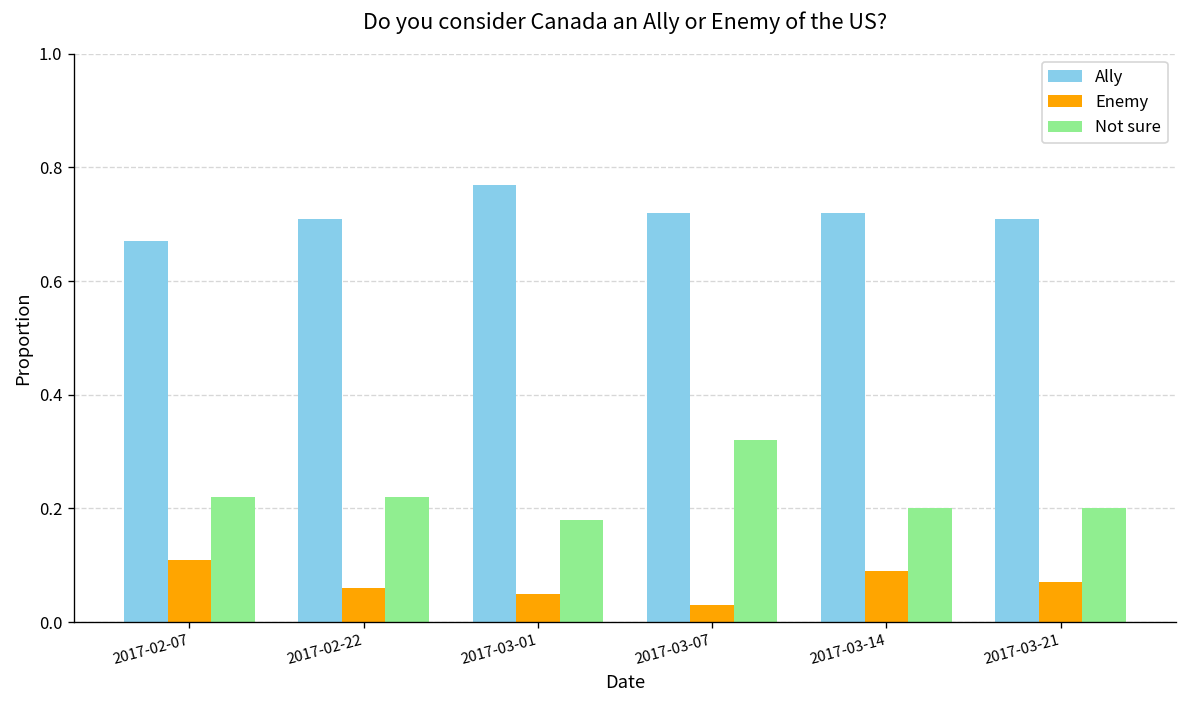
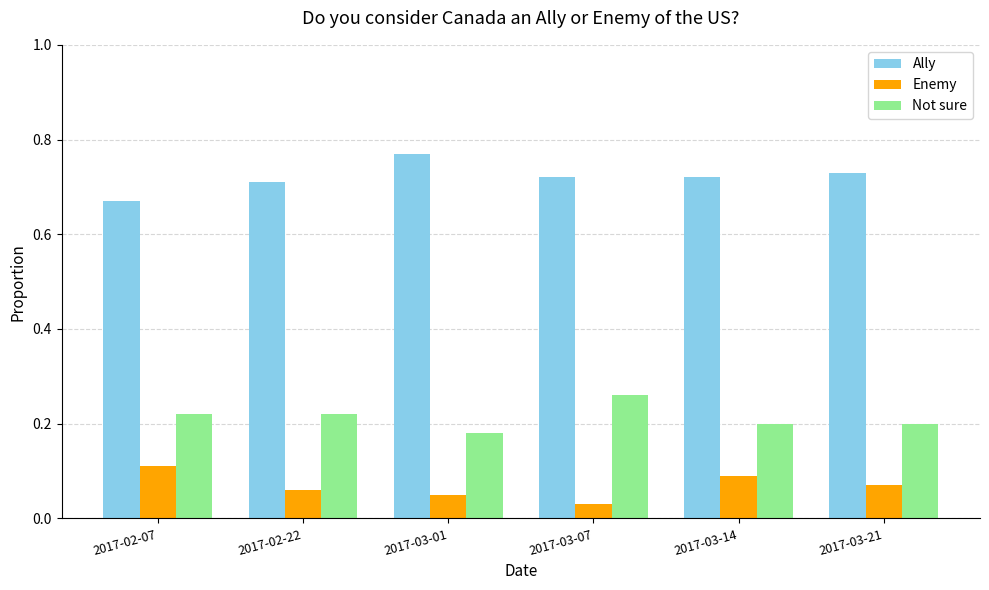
  {
    "Ally": {
      "2017-02-07": 0.67,
      "2017-02-22": 0.71,
      "2017-03-01": 0.77,
      "2017-03-07": 0.72,
      "2017-03-14": 0.72,
-     "2017-03-21": 0.71
+     "2017-03-21": 0.73
    },
    "Enemy": {
      "2017-02-07": 0.11,
      "2017-02-22": 0.06,
      "2017-03-01": 0.05,
      "2017-03-07": 0.03,
      "2017-03-14": 0.09,
      "2017-03-21": 0.07
    },
    "Not sure": {
      "2017-02-07": 0.22,
      "2017-02-22": 0.22,
      "2017-03-01": 0.18,
-     "2017-03-07": 0.32,
+     "2017-03-07": 0.26,
      "2017-03-14": 0.20,
      "2017-03-21": 0.20
    }
  }
